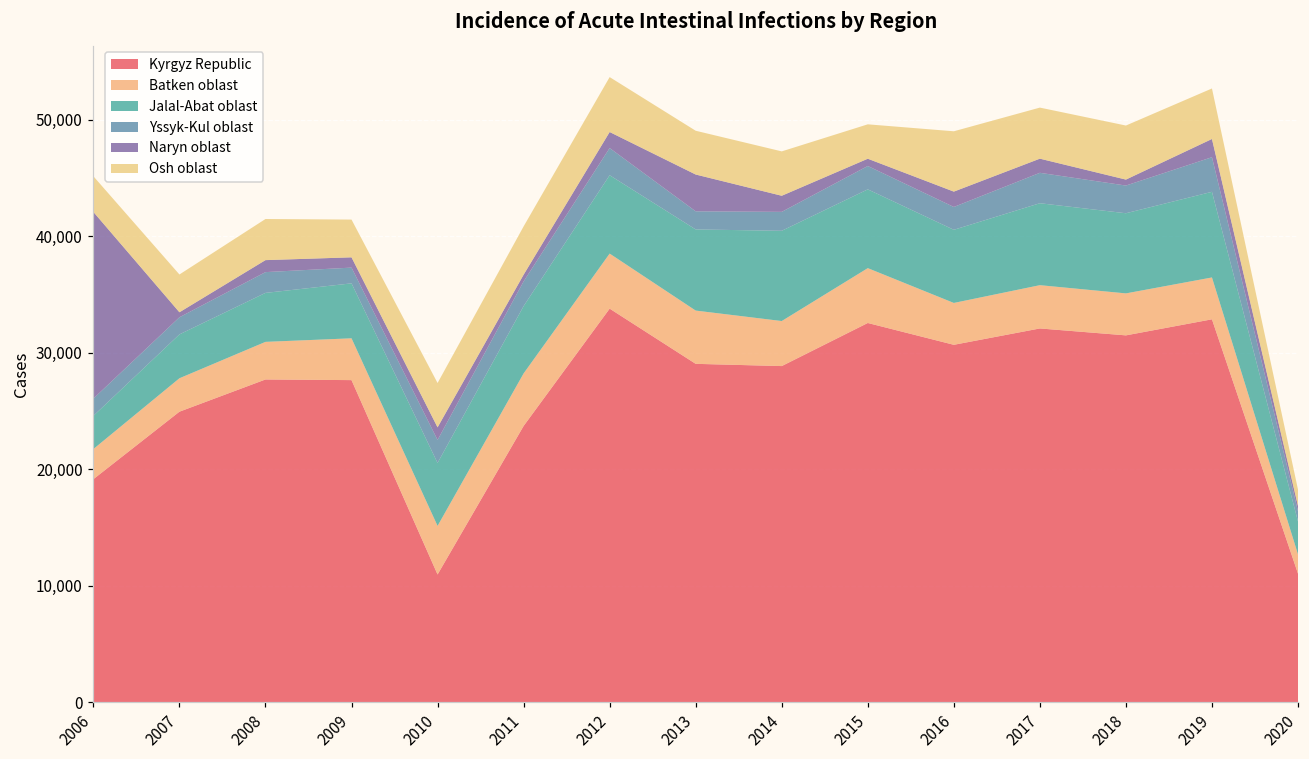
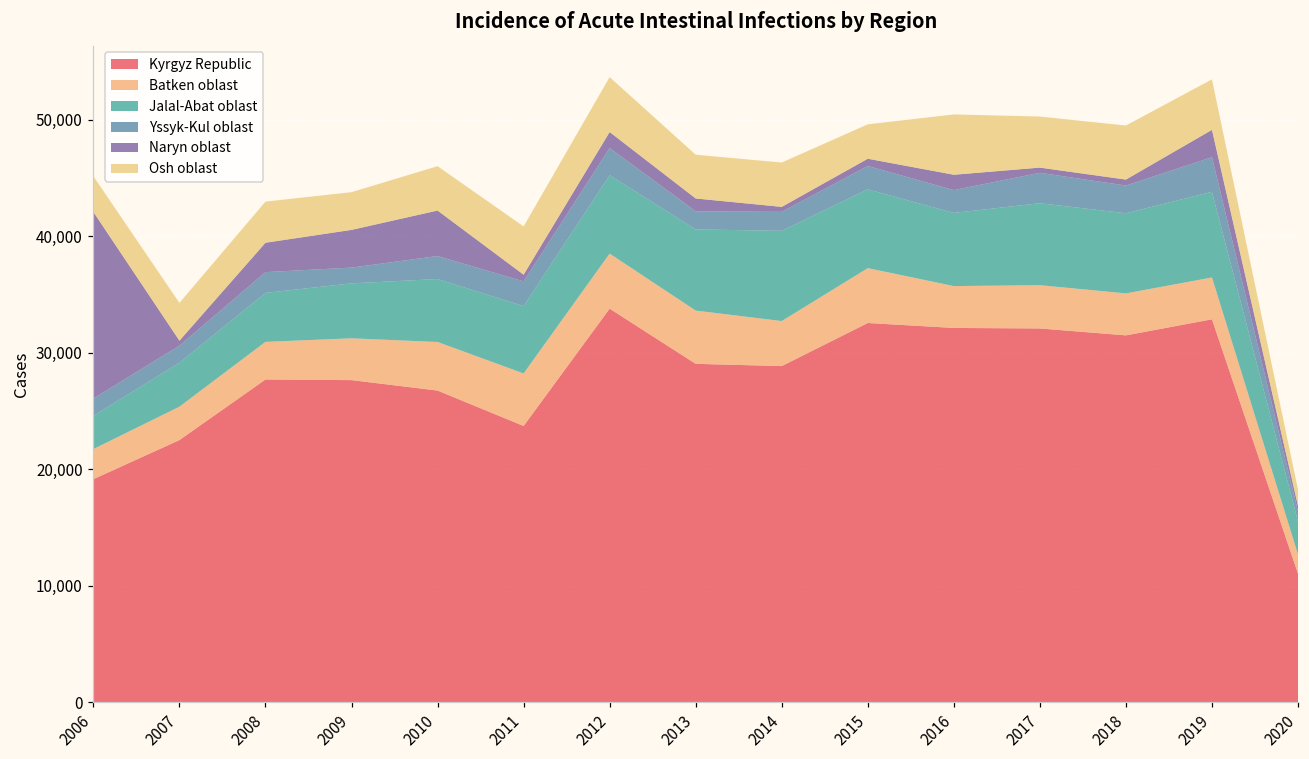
  {
    "Kyrgyz Republic": {
      "2006": "19,100",
-     "2007": "24,900",
+     "2007": "22,500",
      "2008": "27,700",
      "2009": "27,600",
-     "2010": "11,000",
+     "2010": "26,800",
      "2011": "23,700",
      "2012": "33,800",
      "2013": "29,000",
      "2014": "28,900",
      "2015": "32,600",
-     "2016": "30,700",
+     "2016": "32,100",
      "2017": "32,100",
      "2018": "31,500",
      "2019": "32,900",
      "2020": "11,000"
    },
    "Naryn oblast": {
      "2006": "16,000",
      "2007": "400",
-     "2008": "1,000",
-     "2009": "900",
-     "2010": "1,100",
+     "2008": "2,500",
+     "2009": "3,200",
+     "2010": "3,900",
      "2011": "600",
      "2012": "1,400",
-     "2013": "3,200",
-     "2014": "1,400",
+     "2013": "1,100",
+     "2014": "400",
      "2015": "600",
      "2016": "1,300",
-     "2017": "1,200",
+     "2017": "400",
      "2018": "500",
-     "2019": "1,600",
+     "2019": "2,300",
      "2020": "500"
    }
  }
